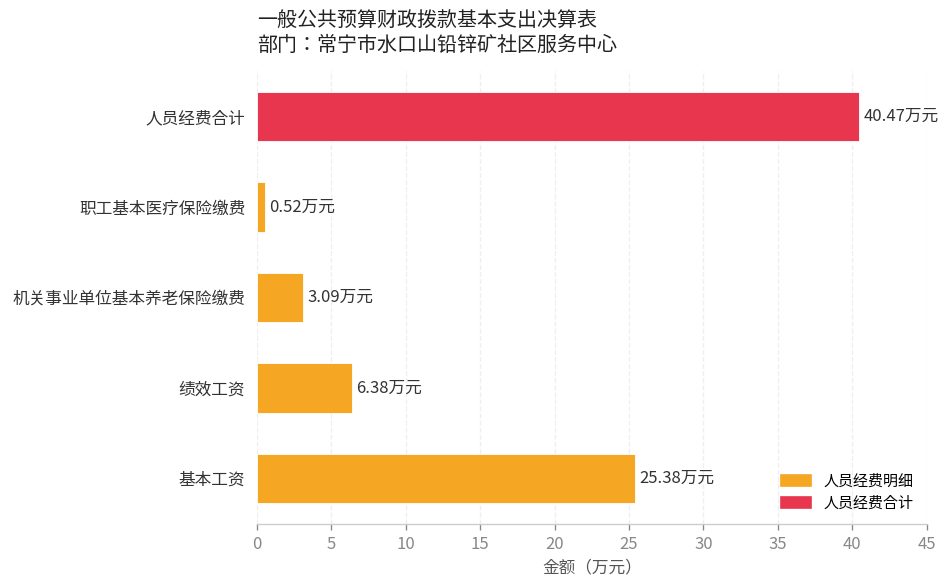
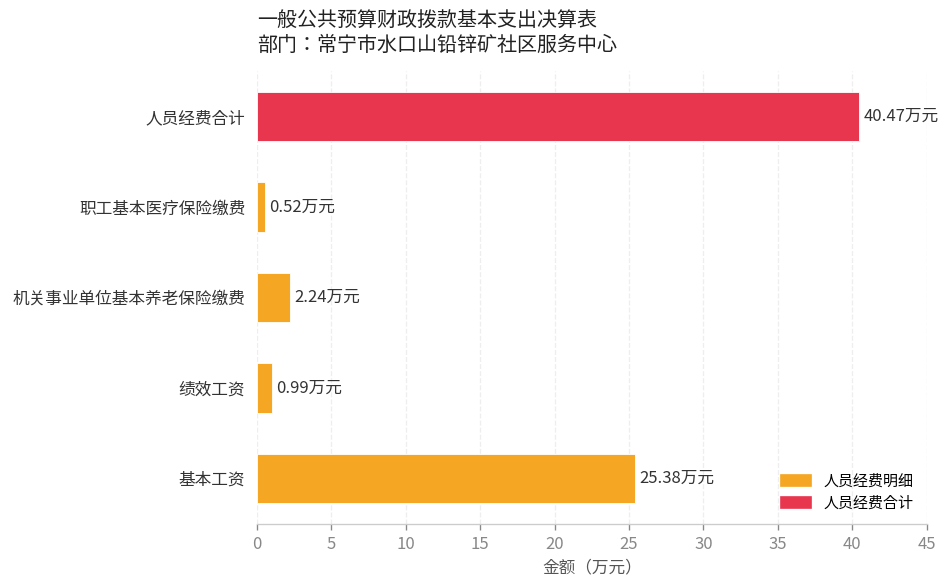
  {
    "人员经费合计": 40.47,
    "职工基本医疗保险缴费": 0.52,
-   "机关事业单位基本养老保险缴费": 3.09,
-   "绩效工资": 6.38,
+   "机关事业单位基本养老保险缴费": 2.24,
+   "绩效工资": 0.99,
    "基本工资": 25.38
  }
